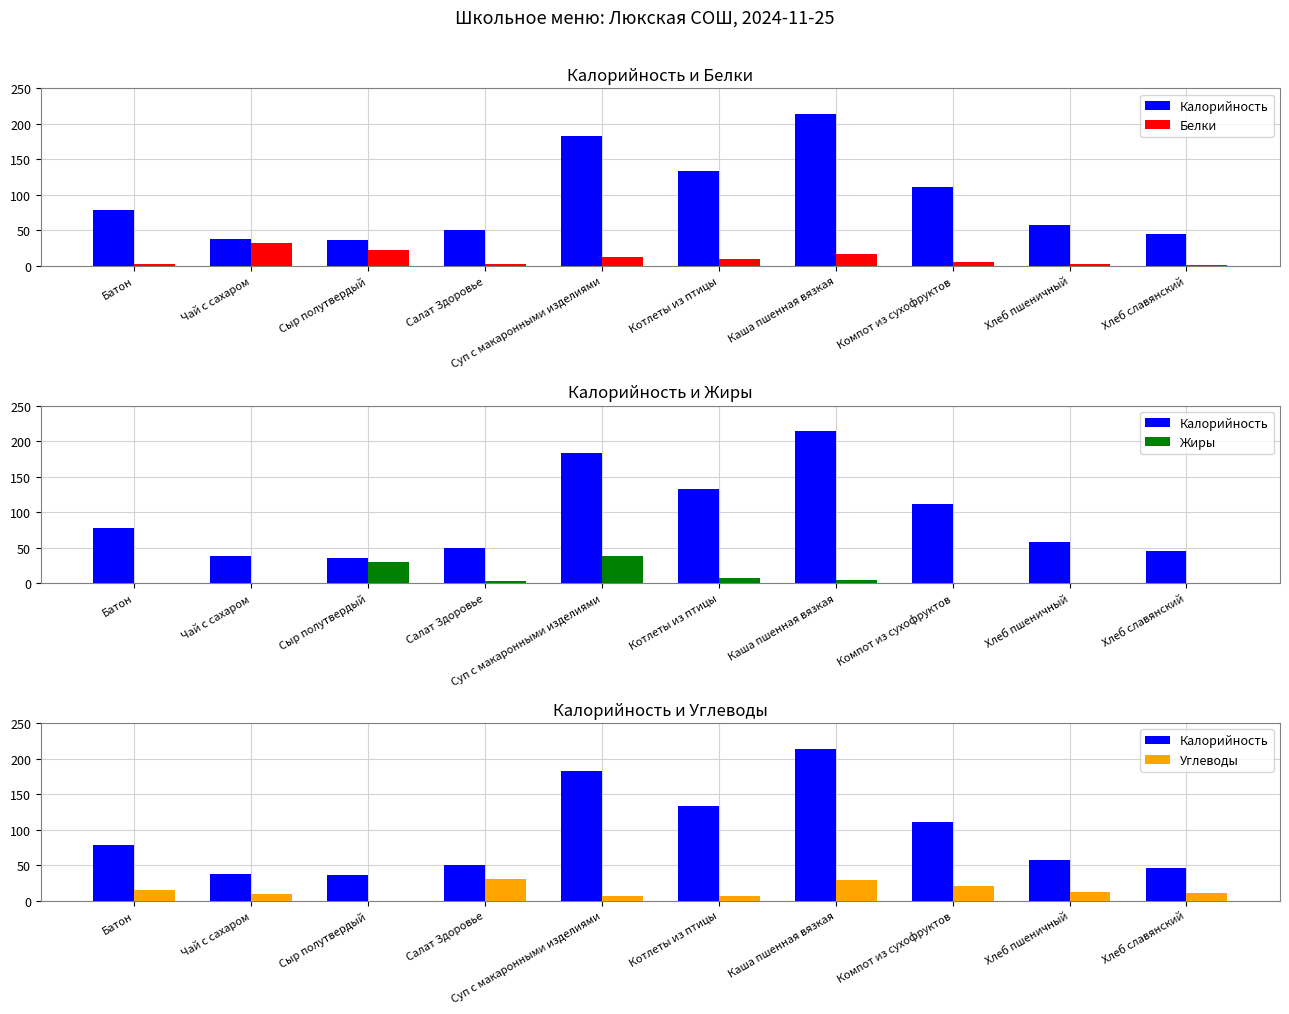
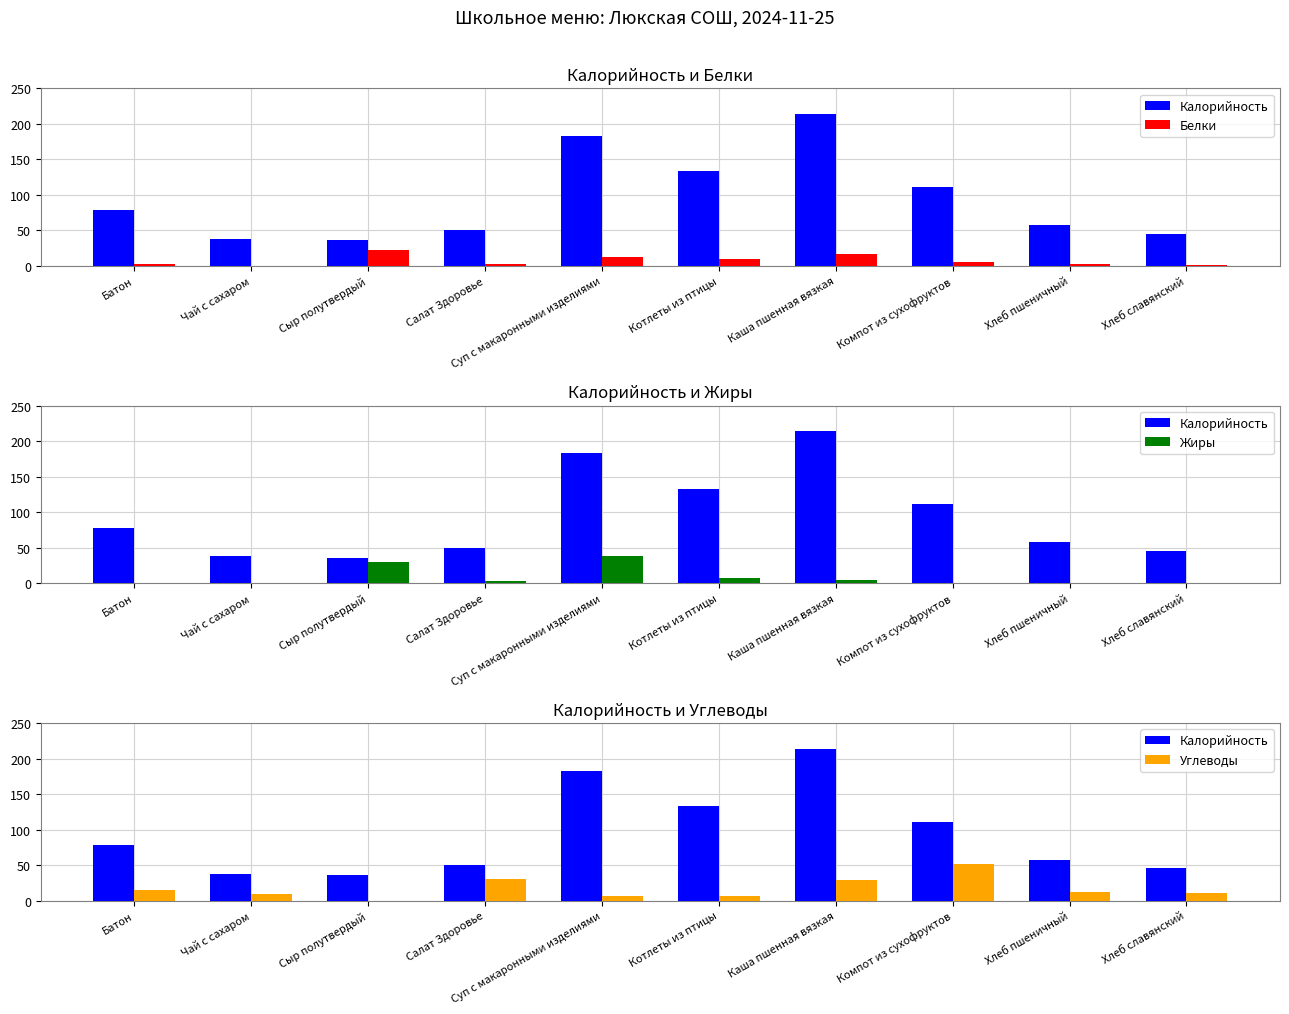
  {
    "Калорийность и Белки": {
      "Калорийность": {
        "Батон": 80,
        "Чай с сахаром": 40,
        "Сыр полутвердый": 40,
        "Салат Здоровье": 50,
        "Суп с макаронными изделиями": 180,
        "Котлеты из птицы": 130,
        "Каша пшенная вязкая": 210,
        "Компот из сухофруктов": 110,
        "Хлеб пшеничный": 60,
        "Хлеб славянский": 50
      },
      "Белки": {
-       "Чай с сахаром": 30,
+       "Чай с сахаром": 0,
        "Сыр полутвердый": 20,
        "Суп с макаронными изделиями": 10,
        "Котлеты из птицы": 10,
        "Каша пшенная вязкая": 20,
        "Компот из сухофруктов": 10
      }
    },
    "Калорийность и Жиры": {
      "Калорийность": {
        "Батон": 80,
        "Чай с сахаром": 40,
        "Сыр полутвердый": 40,
        "Салат Здоровье": 50,
        "Суп с макаронными изделиями": 180,
        "Котлеты из птицы": 130,
        "Каша пшенная вязкая": 210,
        "Компот из сухофруктов": 110,
        "Хлеб пшеничный": 60,
        "Хлеб славянский": 50
      },
      "Жиры": {
        "Батон": 0,
        "Чай с сахаром": 0,
        "Сыр полутвердый": 30,
        "Суп с макаронными изделиями": 40,
        "Котлеты из птицы": 10,
        "Каша пшенная вязкая": 0,
        "Компот из сухофруктов": 0,
        "Хлеб пшеничный": 0
      }
    },
    "Калорийность и Углеводы": {
      "Калорийность": {
        "Батон": 80,
        "Чай с сахаром": 40,
        "Сыр полутвердый": 40,
        "Салат Здоровье": 50,
        "Суп с макаронными изделиями": 180,
        "Котлеты из птицы": 130,
        "Каша пшенная вязкая": 210,
        "Компот из сухофруктов": 110,
        "Хлеб пшеничный": 60,
        "Хлеб славянский": 50
      },
      "Углеводы": {
        "Батон": 20,
        "Чай с сахаром": 10,
        "Сыр полутвердый": 0,
        "Салат Здоровье": 30,
        "Суп с макаронными изделиями": 10,
        "Котлеты из птицы": 10,
        "Каша пшенная вязкая": 30,
-       "Компот из сухофруктов": 20,
+       "Компот из сухофруктов": 50,
        "Хлеб пшеничный": 10,
        "Хлеб славянский": 10
      }
    }
  }
